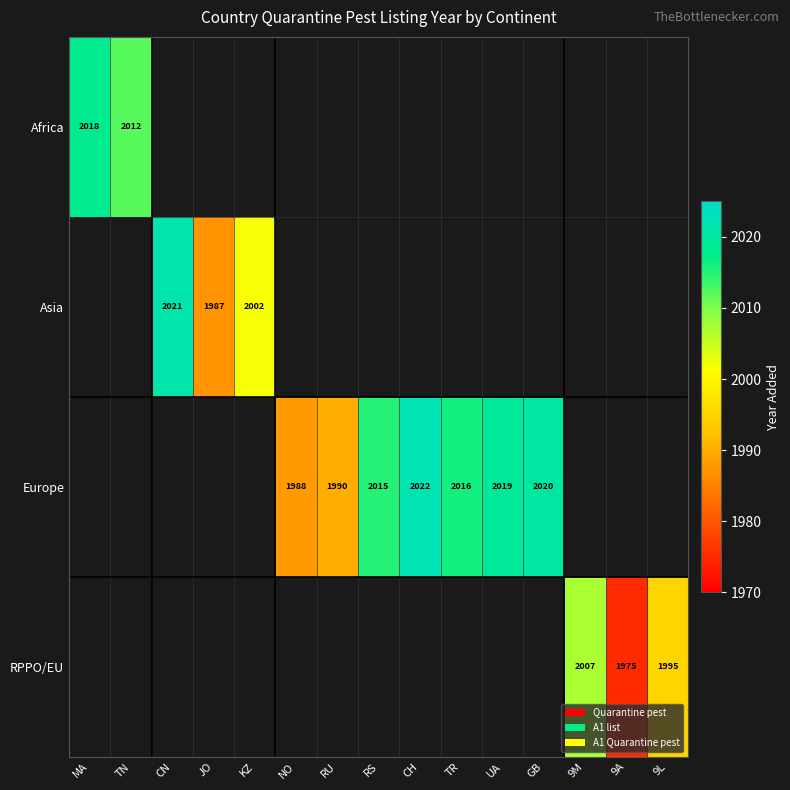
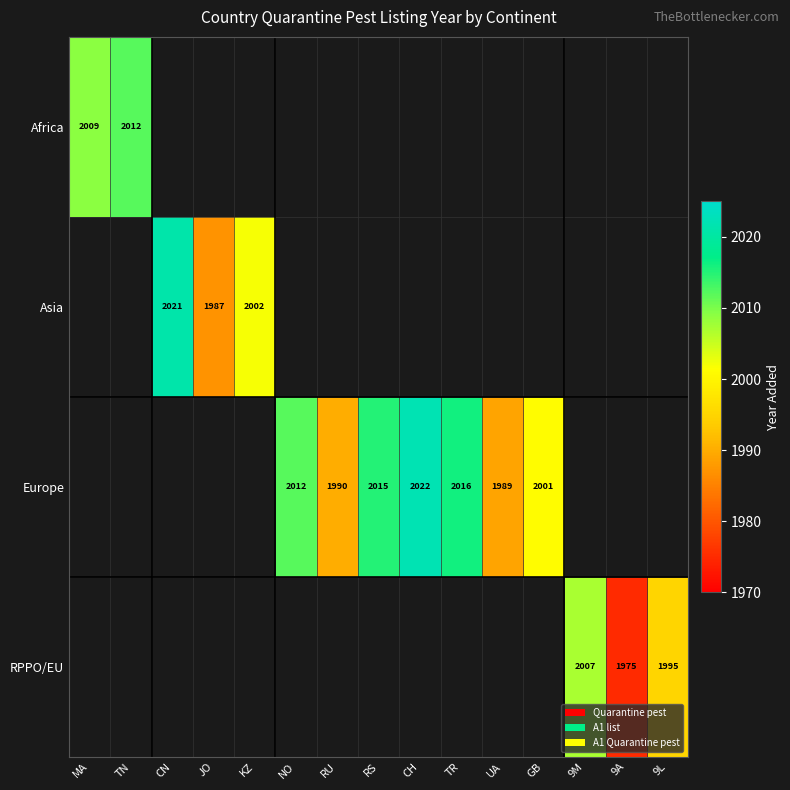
  {
    "Africa": {
-     "MA": 2018,
+     "MA": 2009,
      "TN": 2012
    },
    "Asia": {
      "CN": 2021,
      "JO": 1987,
      "KZ": 2002
    },
    "Europe": {
-     "NO": 1988,
+     "NO": 2012,
      "RU": 1990,
      "RS": 2015,
      "CH": 2022,
      "TR": 2016,
-     "UA": 2019,
-     "GB": 2020
+     "UA": 1989,
+     "GB": 2001
    },
    "RPPO/EU": {
      "9M": 2007,
      "9A": 1975,
      "9L": 1995
    }
  }
